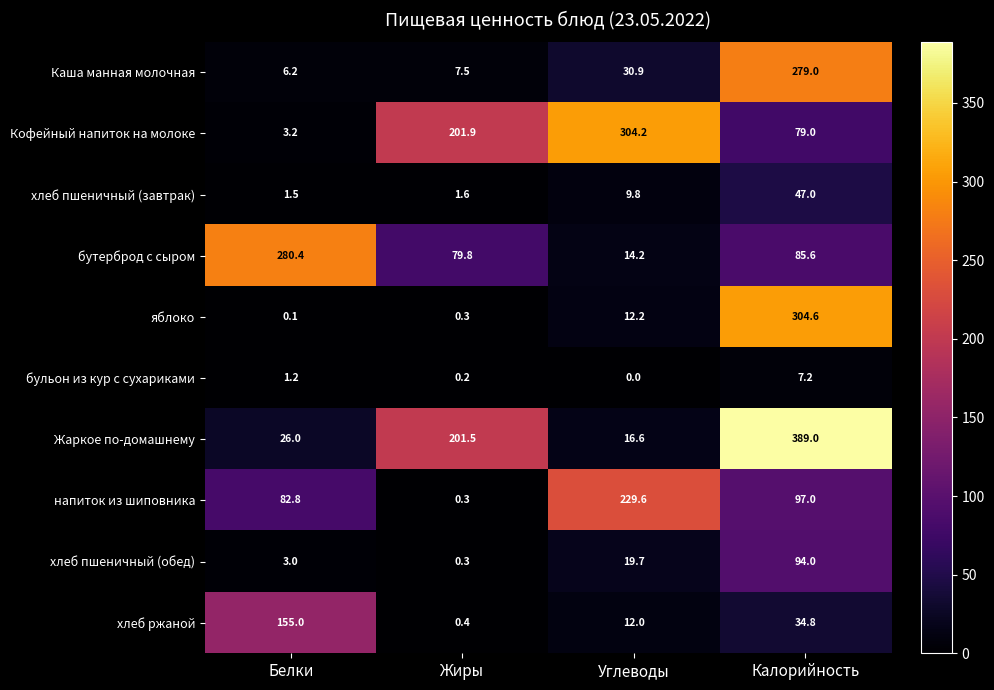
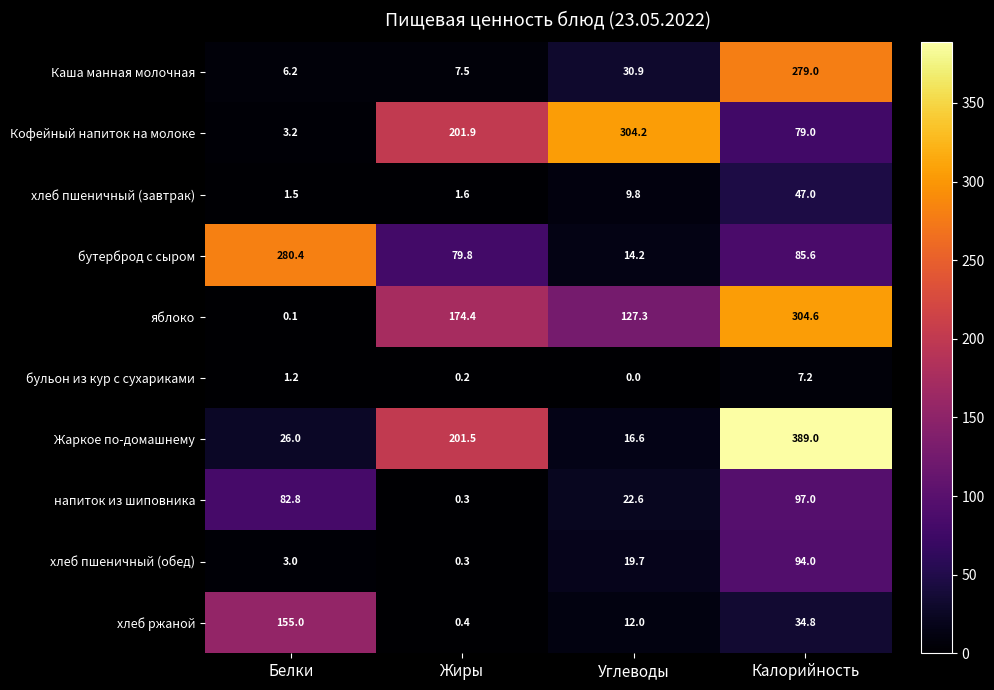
  {
    "Каша манная молочная": {
      "Белки": 6.2,
      "Жиры": 7.5,
      "Углеводы": 30.9,
      "Калорийность": 279.0
    },
    "Кофейный напиток на молоке": {
      "Белки": 3.2,
      "Жиры": 201.9,
      "Углеводы": 304.2,
      "Калорийность": 79.0
    },
    "хлеб пшеничный (завтрак)": {
      "Белки": 1.5,
      "Жиры": 1.6,
      "Углеводы": 9.8,
      "Калорийность": 47.0
    },
    "бутерброд с сыром": {
      "Белки": 280.4,
      "Жиры": 79.8,
      "Углеводы": 14.2,
      "Калорийность": 85.6
    },
    "яблоко": {
      "Белки": 0.1,
-     "Жиры": 0.3,
-     "Углеводы": 12.2,
+     "Жиры": 174.4,
+     "Углеводы": 127.3,
      "Калорийность": 304.6
    },
    "бульон из кур с сухариками": {
      "Белки": 1.2,
      "Жиры": 0.2,
      "Углеводы": 0.0,
      "Калорийность": 7.2
    },
    "Жаркое по-домашнему": {
      "Белки": 26.0,
      "Жиры": 201.5,
      "Углеводы": 16.6,
      "Калорийность": 389.0
    },
    "напиток из шиповника": {
      "Белки": 82.8,
      "Жиры": 0.3,
-     "Углеводы": 229.6,
+     "Углеводы": 22.6,
      "Калорийность": 97.0
    },
    "хлеб пшеничный (обед)": {
      "Белки": 3.0,
      "Жиры": 0.3,
      "Углеводы": 19.7,
      "Калорийность": 94.0
    },
    "хлеб ржаной": {
      "Белки": 155.0,
      "Жиры": 0.4,
      "Углеводы": 12.0,
      "Калорийность": 34.8
    }
  }
